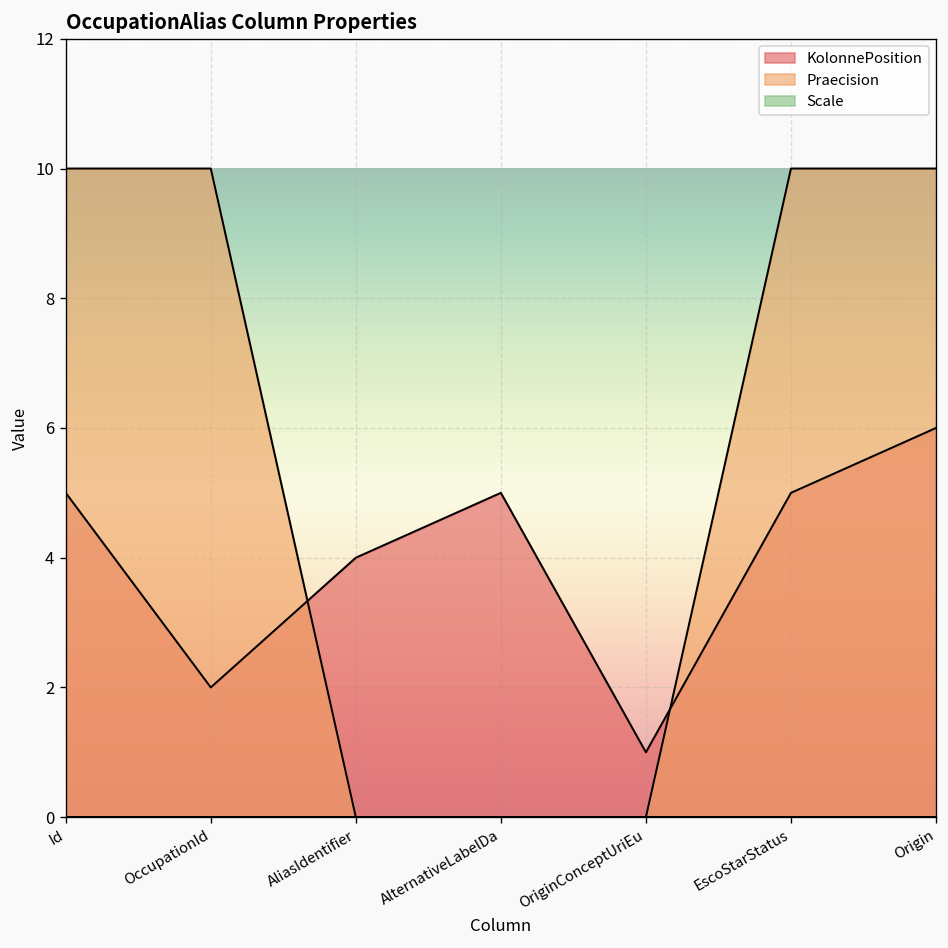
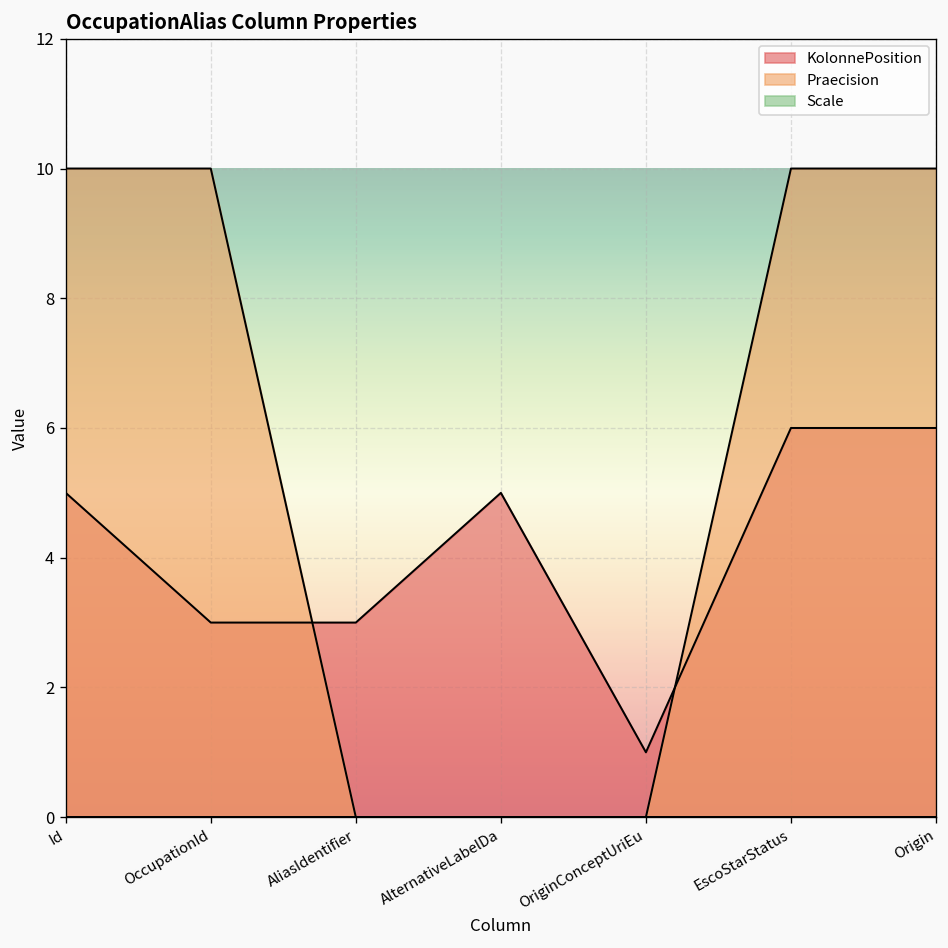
  {
    "KolonnePosition": {
      "Id": 5,
-     "OccupationId": 2,
-     "AliasIdentifier": 4,
+     "OccupationId": 3,
+     "AliasIdentifier": 3,
      "AlternativeLabelDa": 5,
      "OriginConceptUriEu": 1,
-     "EscoStarStatus": 5,
+     "EscoStarStatus": 6,
      "Origin": 6
    },
    "Praecision": {
      "Id": 10,
      "OccupationId": 10,
      "EscoStarStatus": 10,
      "Origin": 10
    },
    "Scale": {
      "Id": 0,
      "OccupationId": 0,
      "EscoStarStatus": 0,
      "Origin": 0
    }
  }
